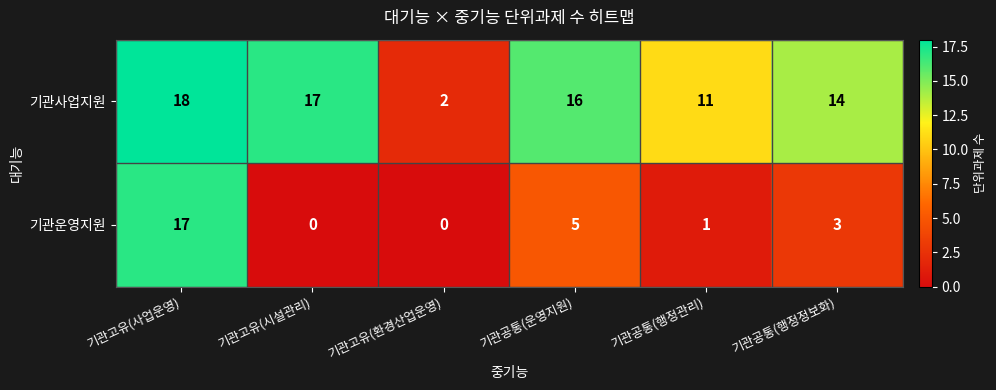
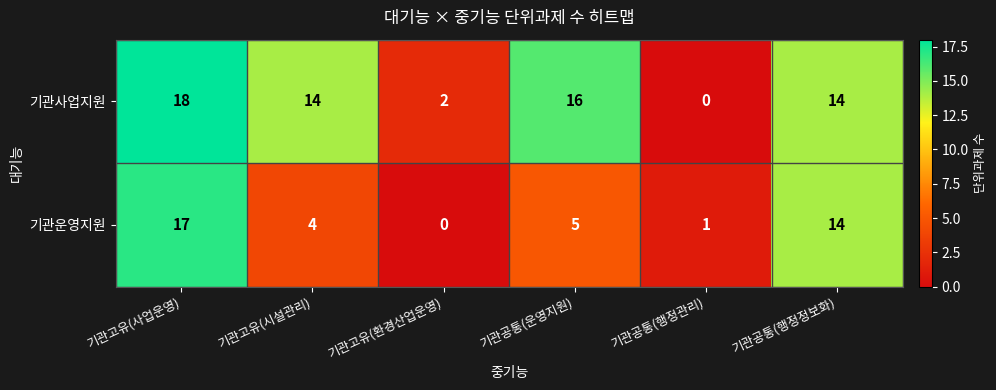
  {
    "기관사업지원": {
      "기관고유(사업운영)": 18,
-     "기관고유(시설관리)": 17,
+     "기관고유(시설관리)": 14,
      "기관고유(환경산업운영)": 2,
      "기관공통(운영지원)": 16,
-     "기관공통(행정관리)": 11,
+     "기관공통(행정관리)": 0,
      "기관공통(행정정보화)": 14
    },
    "기관운영지원": {
      "기관고유(사업운영)": 17,
-     "기관고유(시설관리)": 0,
+     "기관고유(시설관리)": 4,
      "기관고유(환경산업운영)": 0,
      "기관공통(운영지원)": 5,
      "기관공통(행정관리)": 1,
-     "기관공통(행정정보화)": 3
+     "기관공통(행정정보화)": 14
    }
  }
